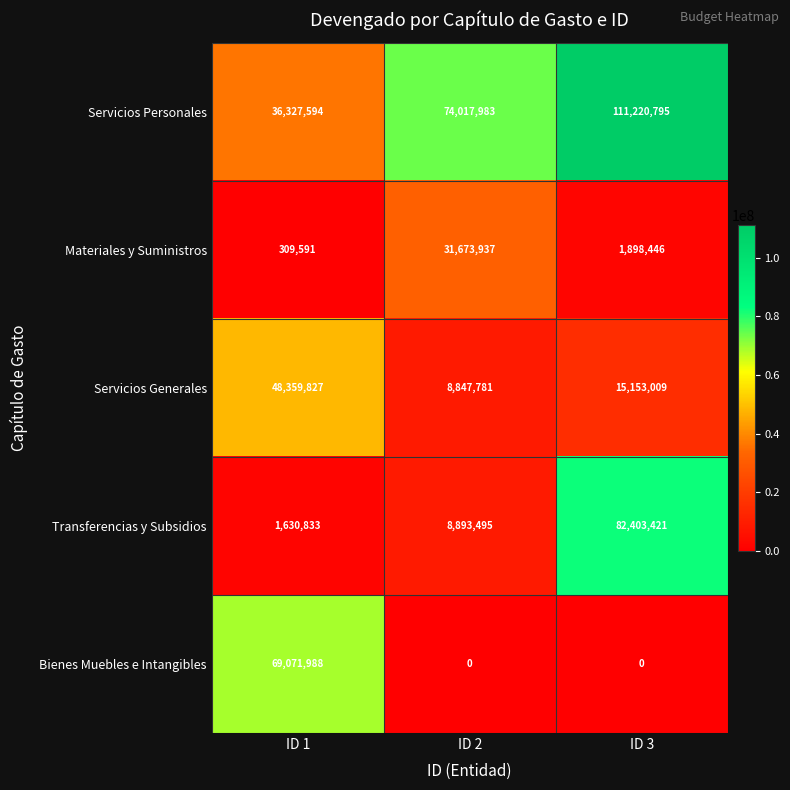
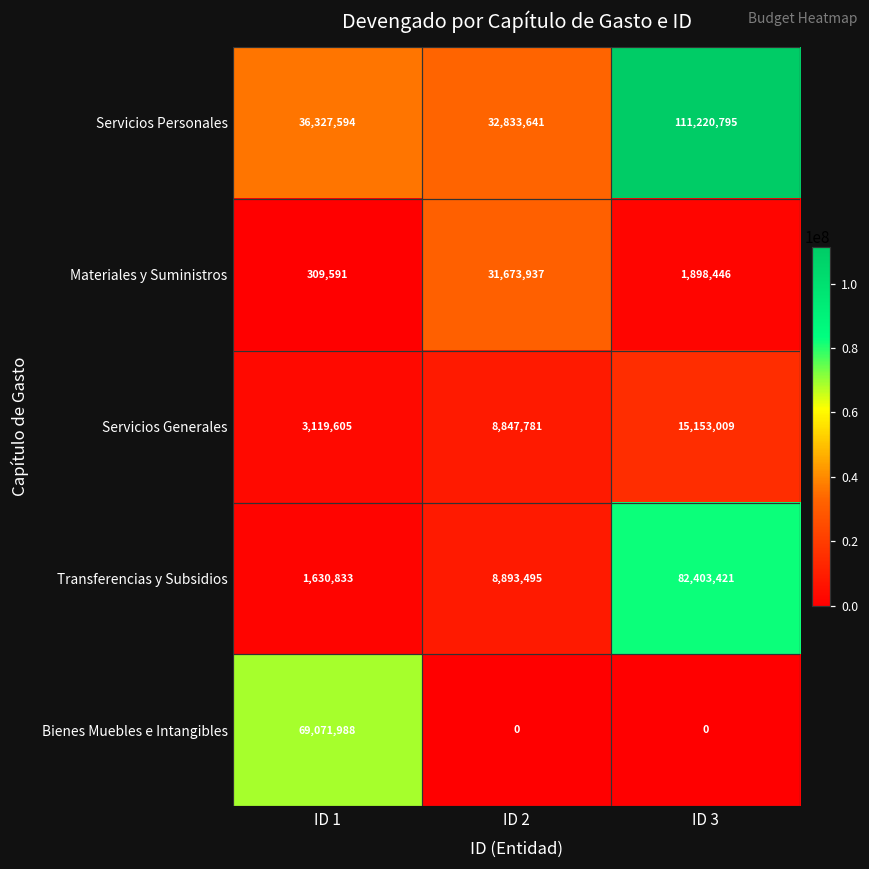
  {
    "Servicios Personales": {
      "ID 1": "36,327,594",
-     "ID 2": "74,017,983",
+     "ID 2": "32,833,641",
      "ID 3": "111,220,795"
    },
    "Materiales y Suministros": {
      "ID 1": "309,591",
      "ID 2": "31,673,937",
      "ID 3": "1,898,446"
    },
    "Servicios Generales": {
-     "ID 1": "48,359,827",
+     "ID 1": "3,119,605",
      "ID 2": "8,847,781",
      "ID 3": "15,153,009"
    },
    "Transferencias y Subsidios": {
      "ID 1": "1,630,833",
      "ID 2": "8,893,495",
      "ID 3": "82,403,421"
    },
    "Bienes Muebles e Intangibles": {
      "ID 1": "69,071,988",
      "ID 2": "0",
      "ID 3": "0"
    }
  }
